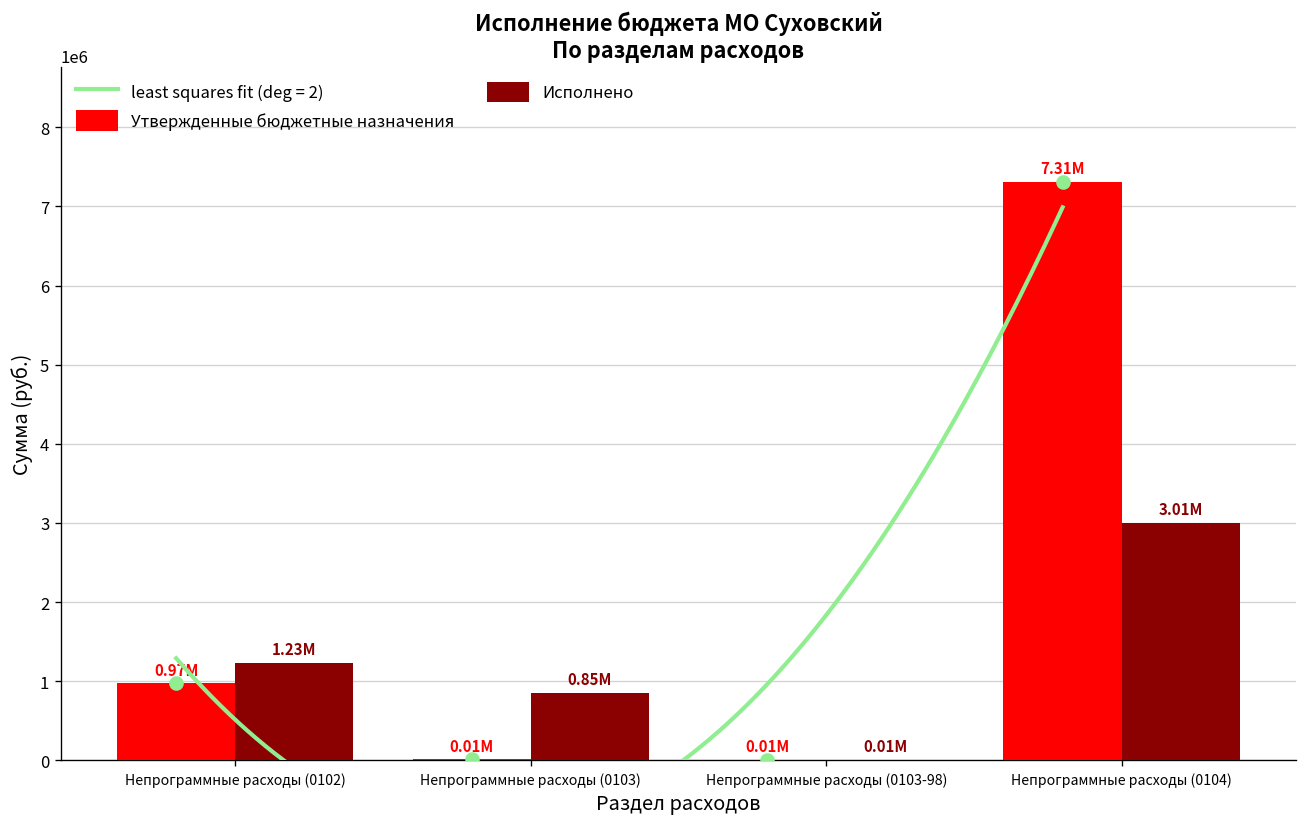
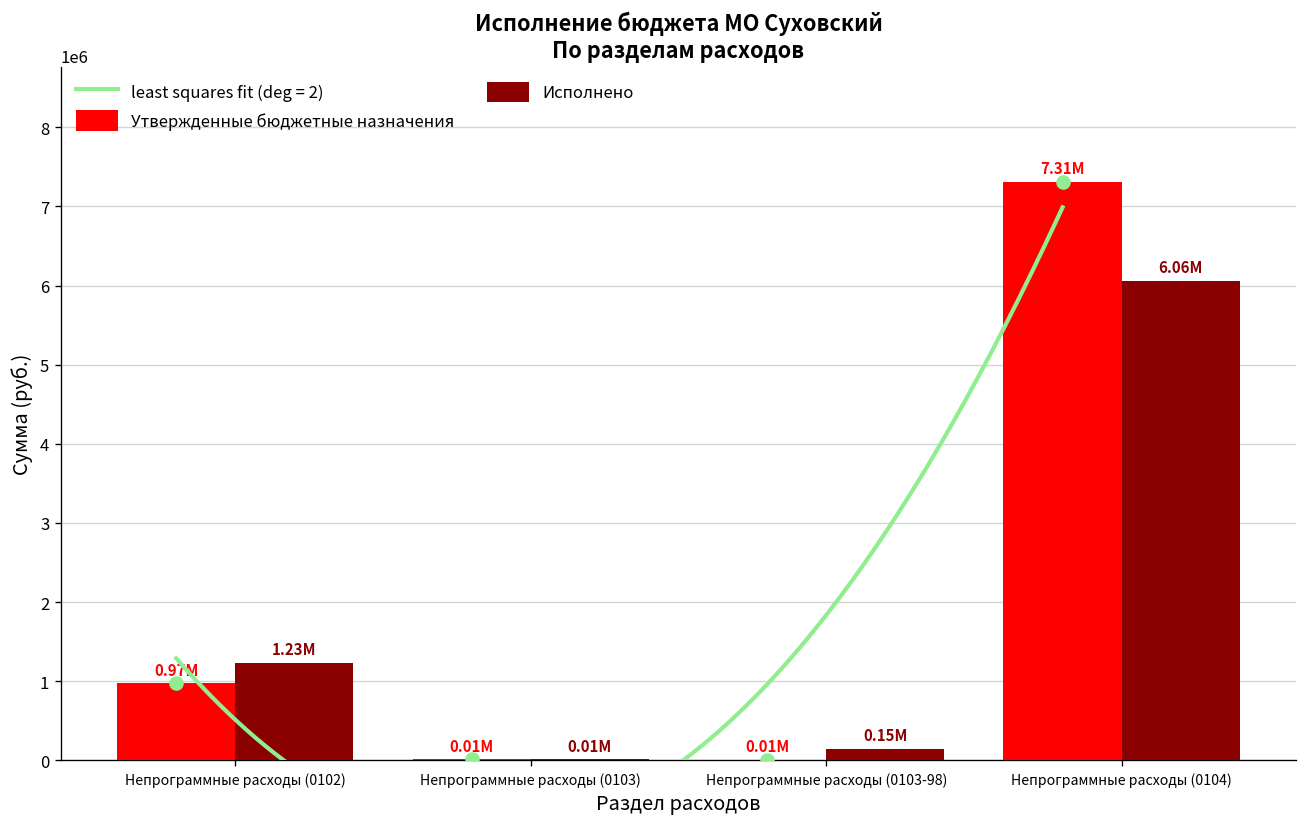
  {
    "Утвержденные бюджетные назначения": {
      "Непрограммные расходы (0103)": "0.01M",
      "Непрограммные расходы (0103-98)": "0.01M",
      "Непрограммные расходы (0104)": "7.31M"
    },
    "Исполнено": {
      "Непрограммные расходы (0102)": "1.23M",
-     "Непрограммные расходы (0103)": "0.85M",
-     "Непрограммные расходы (0103-98)": "0.01M",
-     "Непрограммные расходы (0104)": "3.01M"
+     "Непрограммные расходы (0103)": "0.01M",
+     "Непрограммные расходы (0103-98)": "0.15M",
+     "Непрограммные расходы (0104)": "6.06M"
    }
  }
